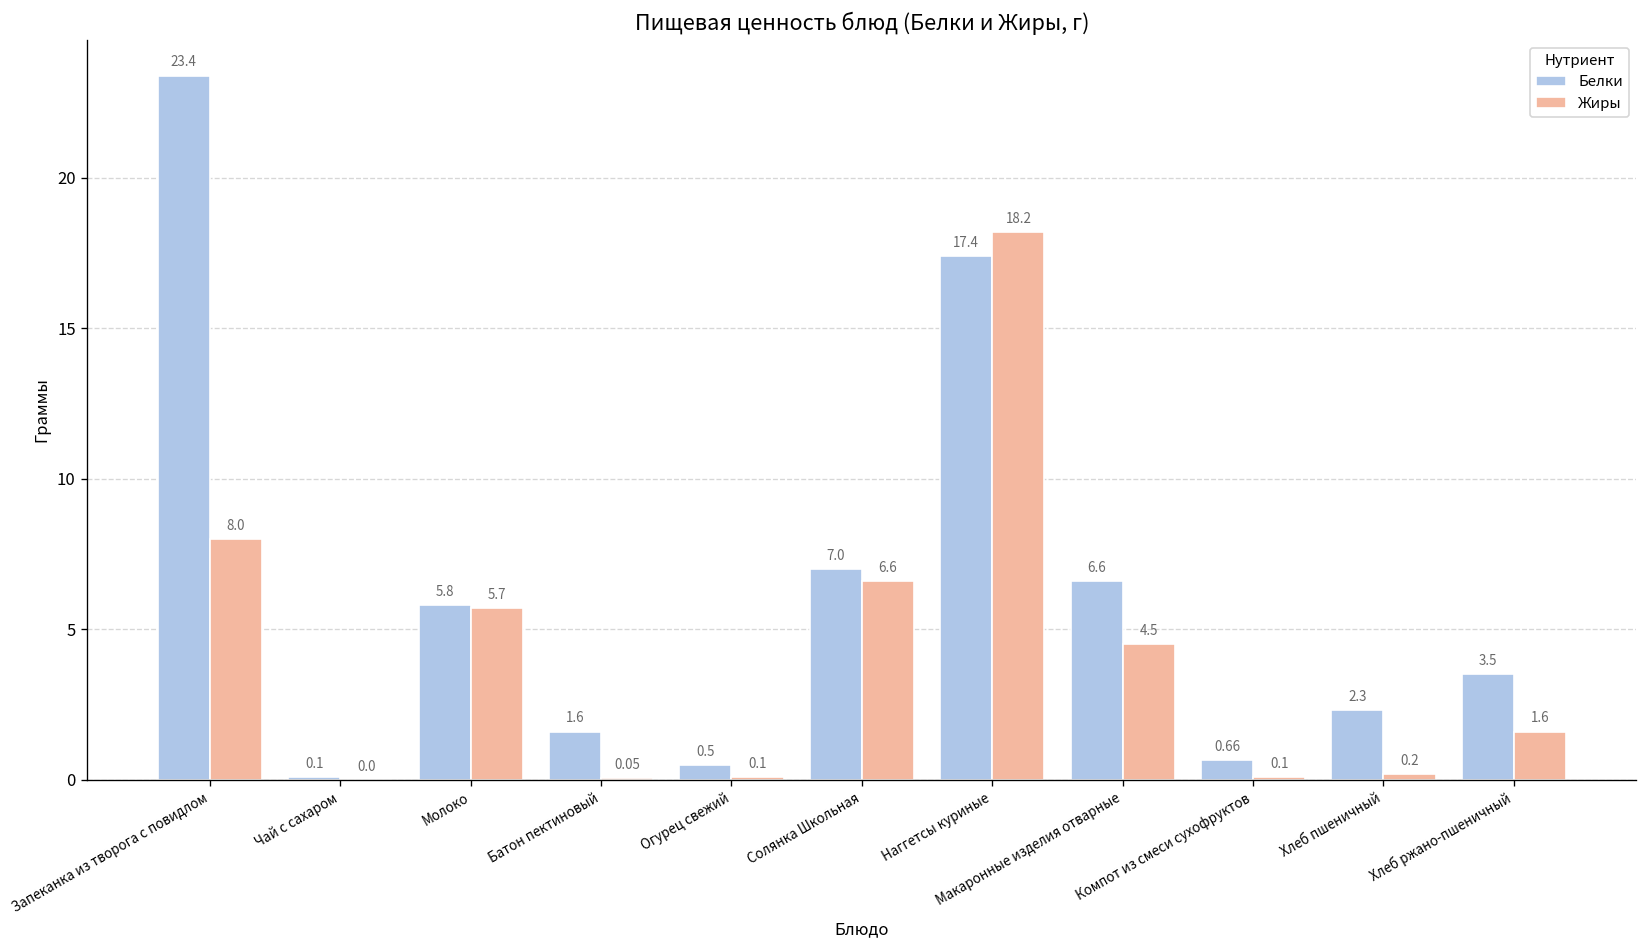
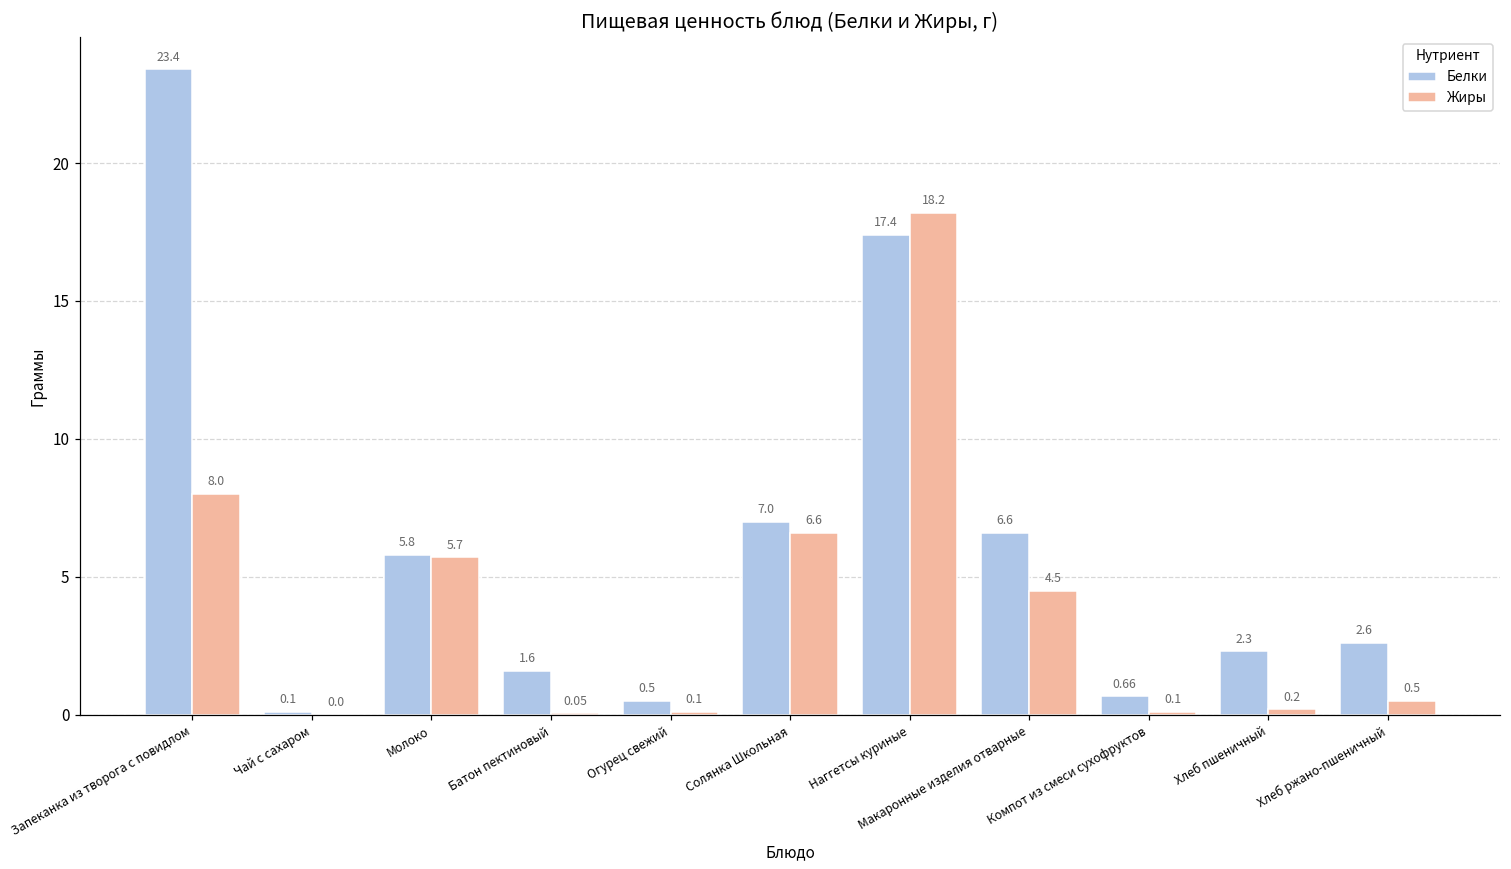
  {
    "Белки": {
      "Запеканка из творога с повидлом": 23.4,
      "Чай с сахаром": 0.1,
      "Молоко": 5.8,
      "Батон пектиновый": 1.6,
      "Огурец свежий": 0.5,
      "Солянка Школьная": 7.0,
      "Наггетсы куриные": 17.4,
      "Макаронные изделия отварные": 6.6,
      "Компот из смеси сухофруктов": 0.66,
      "Хлеб пшеничный": 2.3,
-     "Хлеб ржано-пшеничный": 3.5
+     "Хлеб ржано-пшеничный": 2.6
    },
    "Жиры": {
      "Запеканка из творога с повидлом": 8.0,
      "Чай с сахаром": 0.0,
      "Молоко": 5.7,
      "Батон пектиновый": 0.05,
      "Огурец свежий": 0.1,
      "Солянка Школьная": 6.6,
      "Наггетсы куриные": 18.2,
      "Макаронные изделия отварные": 4.5,
      "Компот из смеси сухофруктов": 0.1,
      "Хлеб пшеничный": 0.2,
-     "Хлеб ржано-пшеничный": 1.6
+     "Хлеб ржано-пшеничный": 0.5
    }
  }
